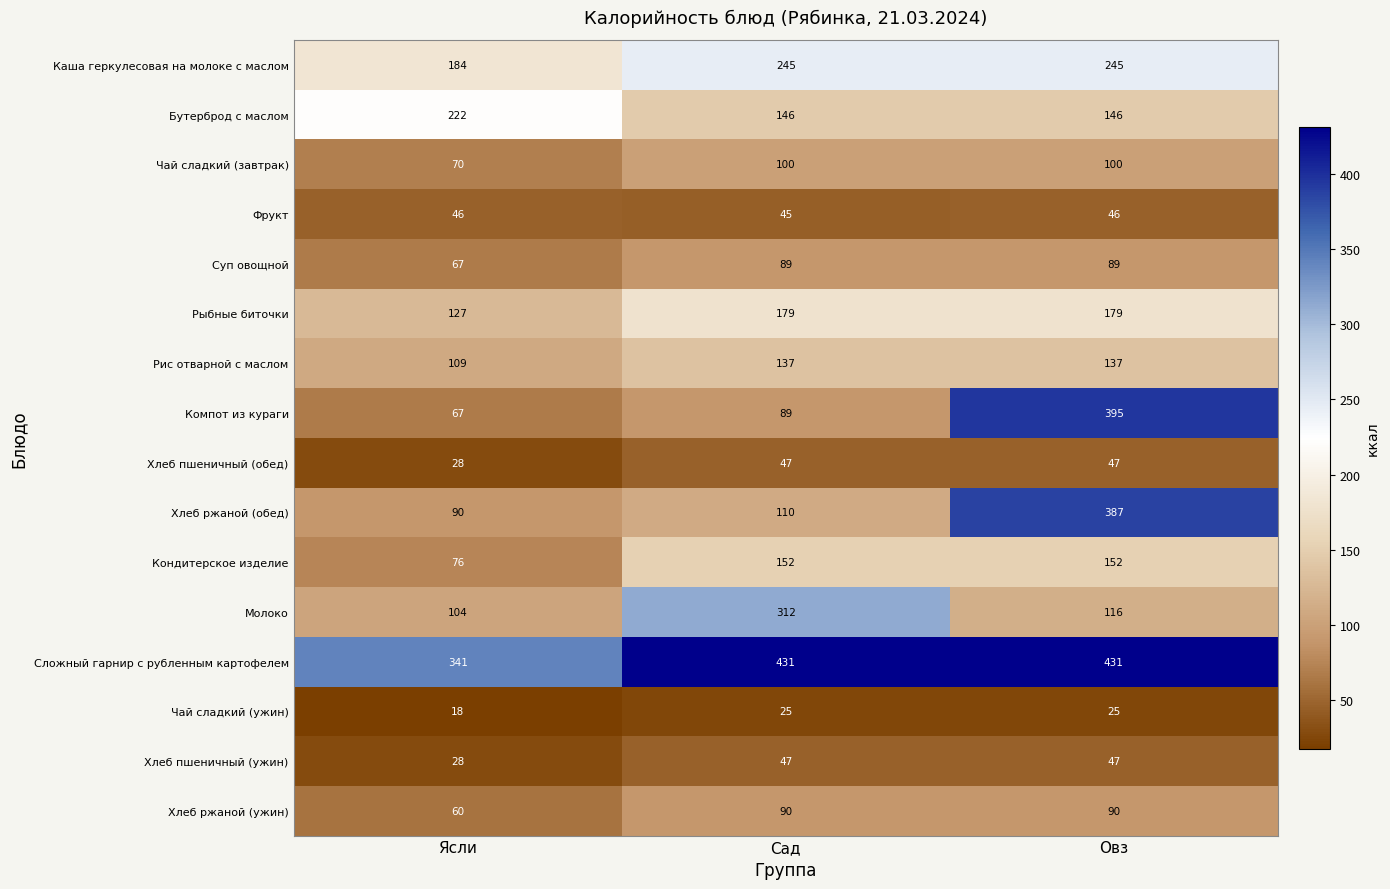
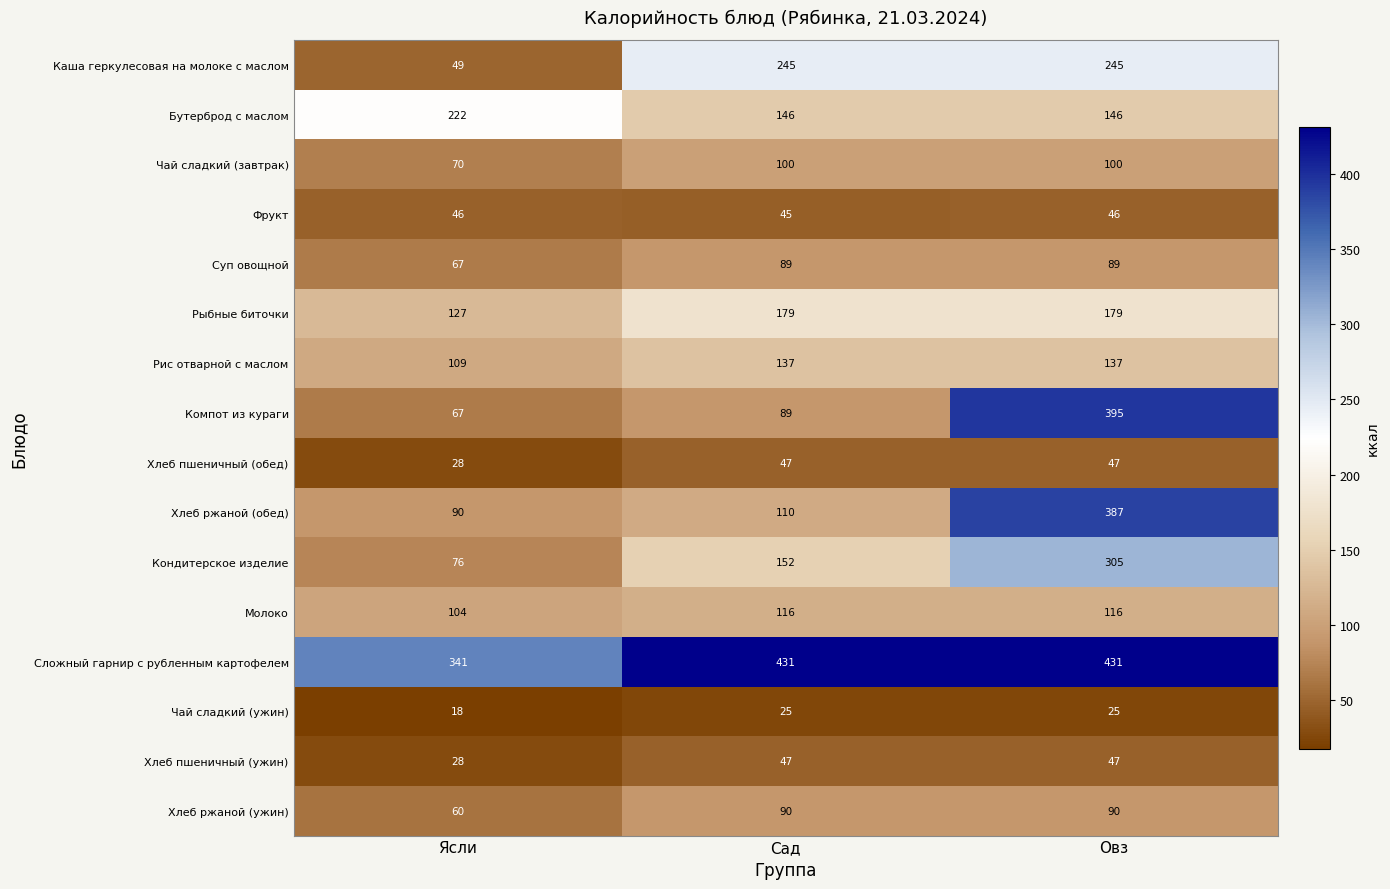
  {
    "Каша геркулесовая на молоке с маслом": {
-     "Ясли": 184,
+     "Ясли": 49,
      "Сад": 245,
      "Овз": 245
    },
    "Бутерброд с маслом": {
      "Ясли": 222,
      "Сад": 146,
      "Овз": 146
    },
    "Чай сладкий (завтрак)": {
      "Ясли": 70,
      "Сад": 100,
      "Овз": 100
    },
    "Фрукт": {
      "Ясли": 46,
      "Сад": 45,
      "Овз": 46
    },
    "Суп овощной": {
      "Ясли": 67,
      "Сад": 89,
      "Овз": 89
    },
    "Рыбные биточки": {
      "Ясли": 127,
      "Сад": 179,
      "Овз": 179
    },
    "Рис отварной с маслом": {
      "Ясли": 109,
      "Сад": 137,
      "Овз": 137
    },
    "Компот из кураги": {
      "Ясли": 67,
      "Сад": 89,
      "Овз": 395
    },
    "Хлеб пшеничный (обед)": {
      "Ясли": 28,
      "Сад": 47,
      "Овз": 47
    },
    "Хлеб ржаной (обед)": {
      "Ясли": 90,
      "Сад": 110,
      "Овз": 387
    },
    "Кондитерское изделие": {
      "Ясли": 76,
      "Сад": 152,
-     "Овз": 152
+     "Овз": 305
    },
    "Молоко": {
      "Ясли": 104,
-     "Сад": 312,
+     "Сад": 116,
      "Овз": 116
    },
    "Сложный гарнир с рубленным картофелем": {
      "Ясли": 341,
      "Сад": 431,
      "Овз": 431
    },
    "Чай сладкий (ужин)": {
      "Ясли": 18,
      "Сад": 25,
      "Овз": 25
    },
    "Хлеб пшеничный (ужин)": {
      "Ясли": 28,
      "Сад": 47,
      "Овз": 47
    },
    "Хлеб ржаной (ужин)": {
      "Ясли": 60,
      "Сад": 90,
      "Овз": 90
    }
  }
